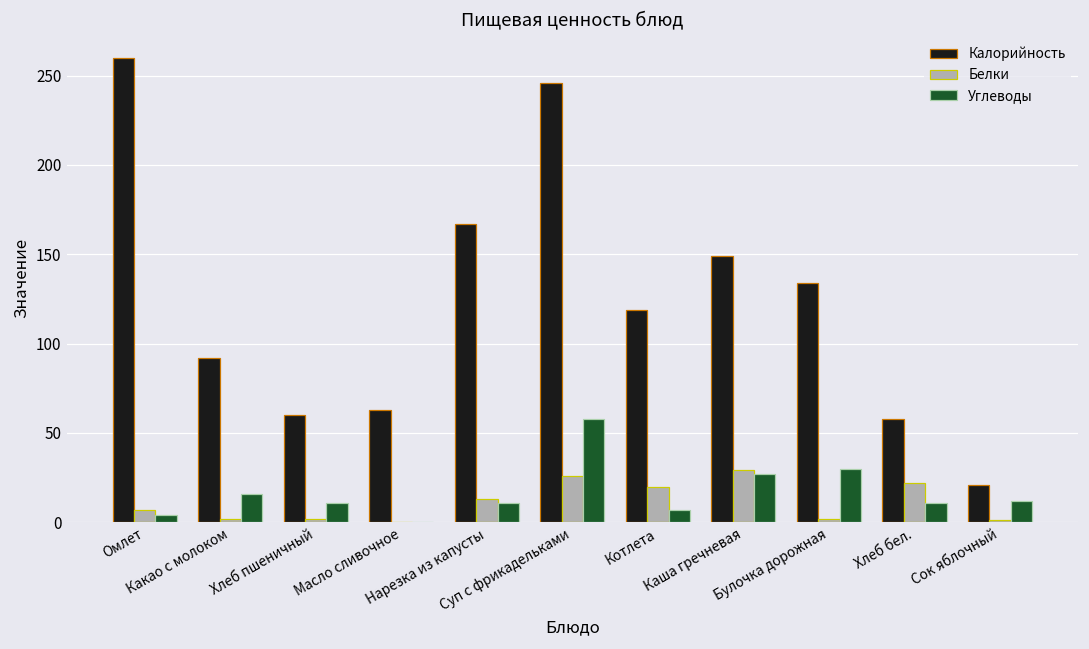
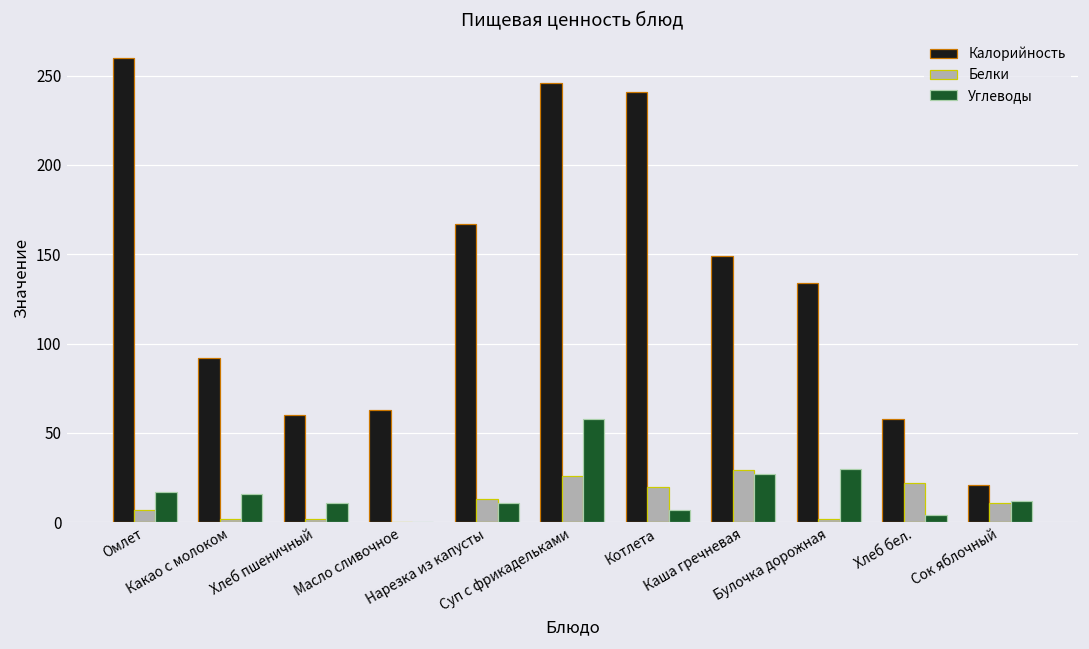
  {
    "Калорийность": {
      "Омлет": 260,
      "Какао с молоком": 92,
      "Хлеб пшеничный": 60,
      "Масло сливочное": 63,
      "Нарезка из капусты": 167,
      "Суп с фрикадельками": 246,
-     "Котлета": 119,
+     "Котлета": 241,
      "Каша гречневая": 149,
      "Булочка дорожная": 134,
      "Хлеб бел.": 58,
      "Сок яблочный": 21
    },
    "Белки": {
      "Омлет": 7,
      "Какао с молоком": 2,
      "Хлеб пшеничный": 2,
      "Масло сливочное": 0,
      "Нарезка из капусты": 13,
      "Суп с фрикадельками": 26,
      "Котлета": 20,
      "Каша гречневая": 29,
      "Булочка дорожная": 2,
      "Хлеб бел.": 22,
-     "Сок яблочный": 1
+     "Сок яблочный": 11
    },
    "Углеводы": {
-     "Омлет": 4,
+     "Омлет": 17,
      "Какао с молоком": 16,
      "Хлеб пшеничный": 11,
      "Масло сливочное": 0,
      "Нарезка из капусты": 11,
      "Суп с фрикадельками": 58,
      "Котлета": 7,
      "Каша гречневая": 27,
      "Булочка дорожная": 30,
-     "Хлеб бел.": 11,
+     "Хлеб бел.": 4,
      "Сок яблочный": 12
    }
  }
